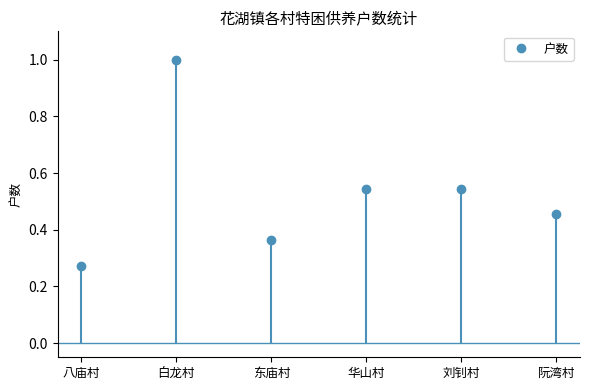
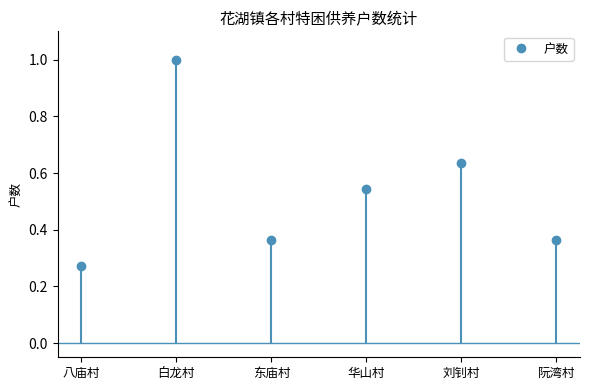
  {
    "八庙村": 0.27,
    "白龙村": 1.00,
    "东庙村": 0.36,
    "华山村": 0.55,
-   "刘钊村": 0.55,
-   "阮湾村": 0.45
+   "刘钊村": 0.64,
+   "阮湾村": 0.36
  }
